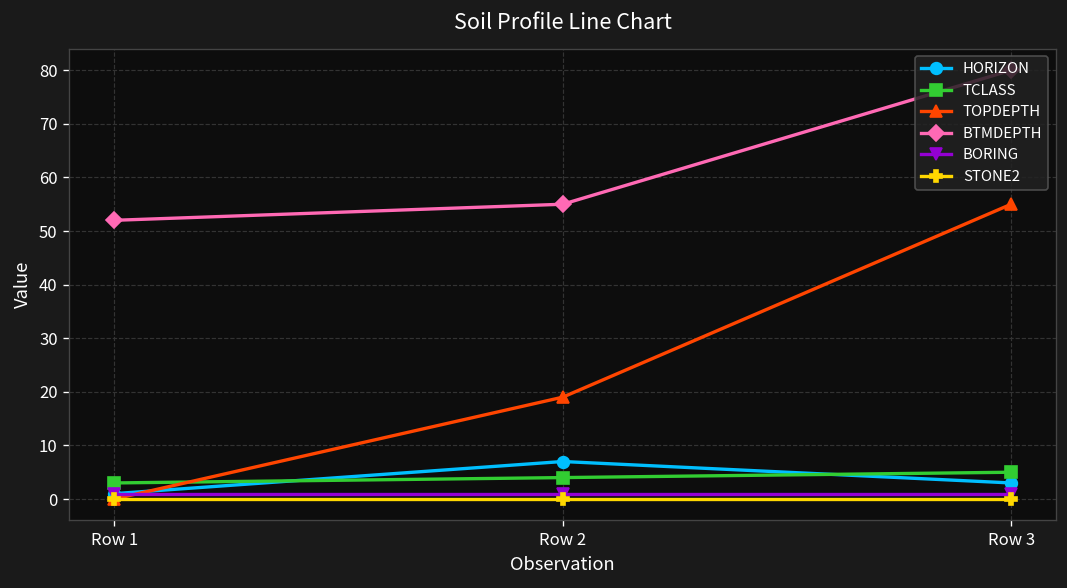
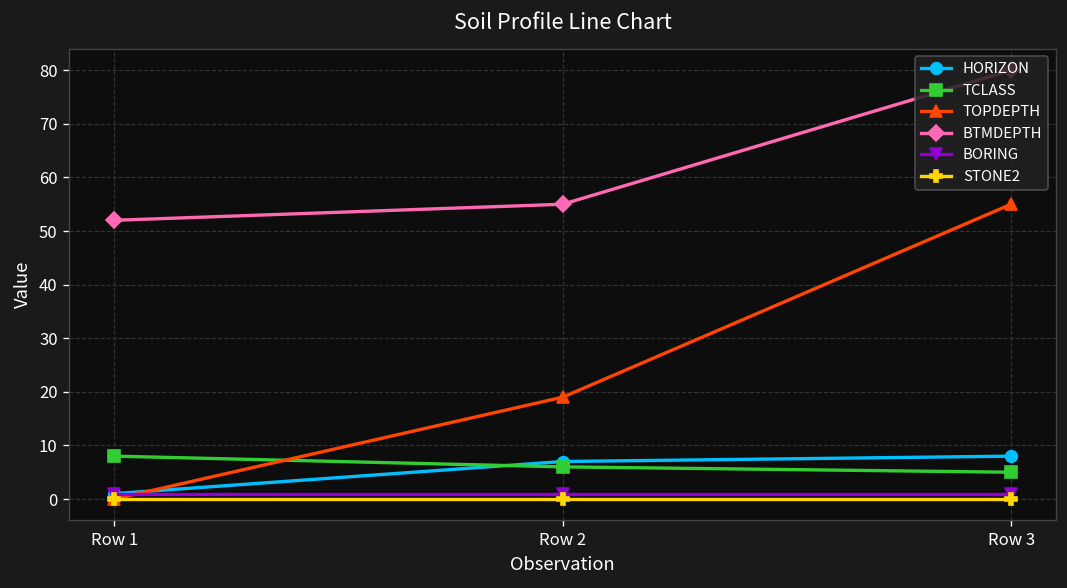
  {
    "HORIZON": {
      "Row 2": 7,
-     "Row 3": 3
+     "Row 3": 8
    },
    "TCLASS": {
-     "Row 1": 3,
-     "Row 2": 4,
+     "Row 1": 8,
+     "Row 2": 6,
      "Row 3": 5
    },
    "TOPDEPTH": {
      "Row 2": 19,
      "Row 3": 55
    },
    "BTMDEPTH": {
      "Row 1": 52,
      "Row 2": 55
    },
    "BORING": {
      "Row 2": 1,
      "Row 3": 1
    },
    "STONE2": {
      "Row 2": 0,
      "Row 3": 0
    }
  }
